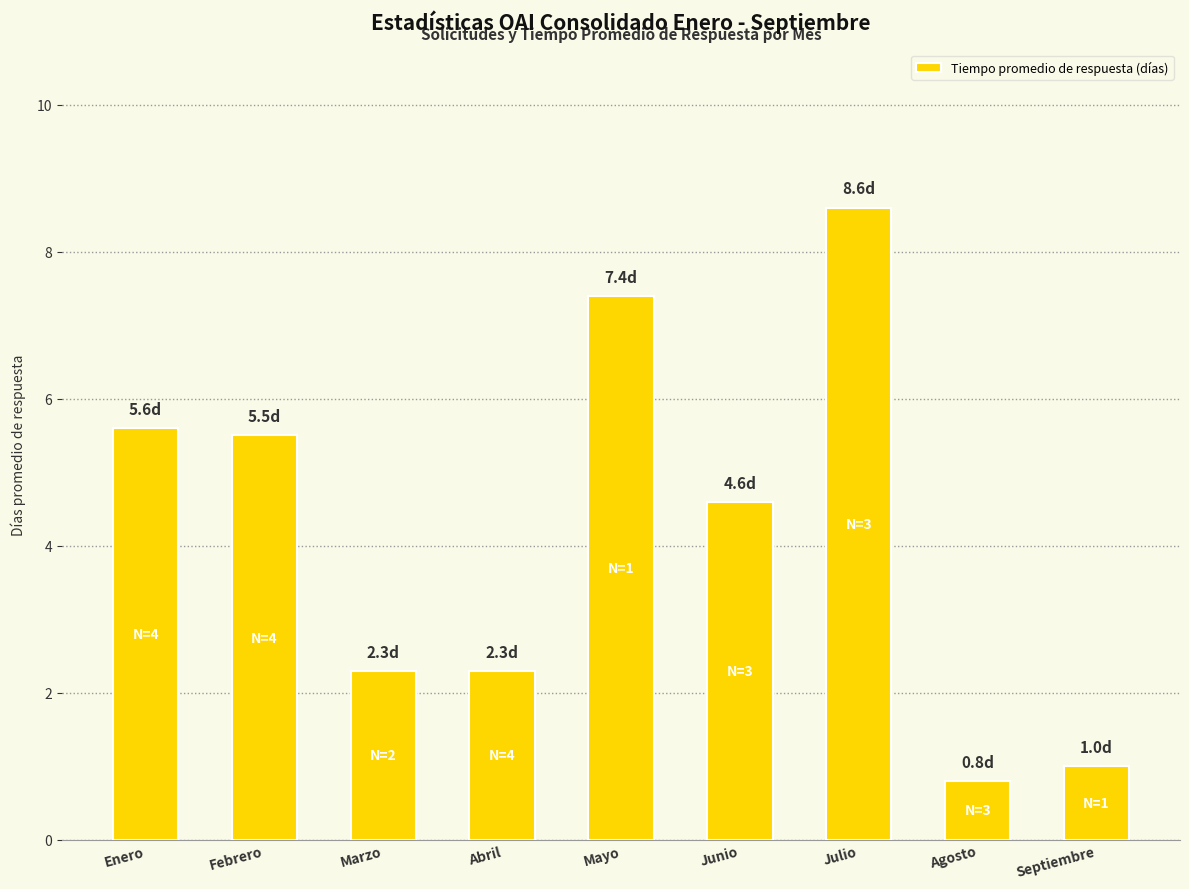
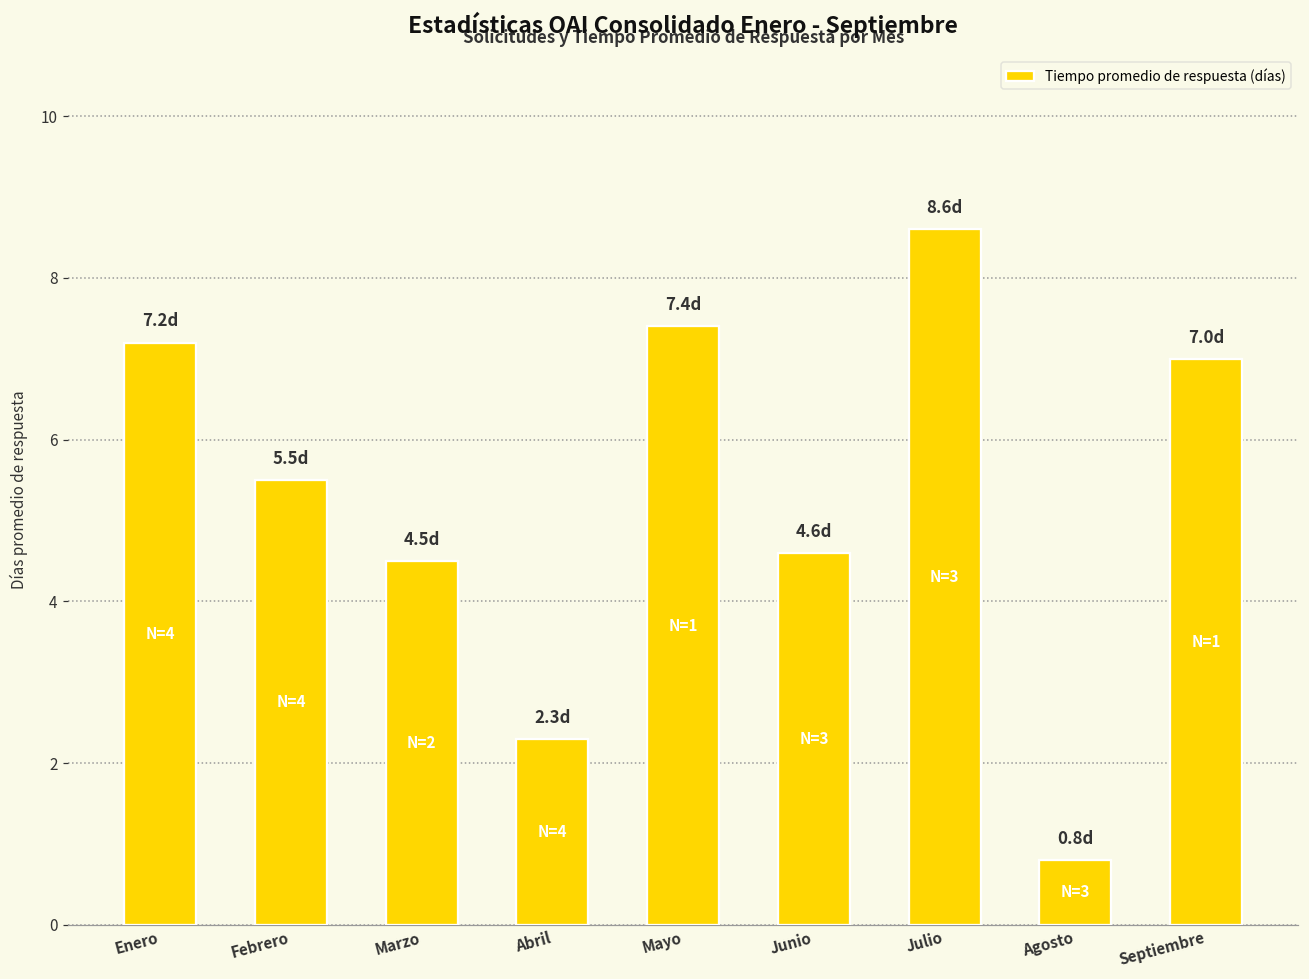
  {
-   "Enero": "5.6d",
+   "Enero": "7.2d",
    "Febrero": "5.5d",
-   "Marzo": "2.3d",
+   "Marzo": "4.5d",
    "Abril": "2.3d",
    "Mayo": "7.4d",
    "Junio": "4.6d",
    "Julio": "8.6d",
    "Agosto": "0.8d",
-   "Septiembre": "1.0d"
+   "Septiembre": "7.0d"
  }
